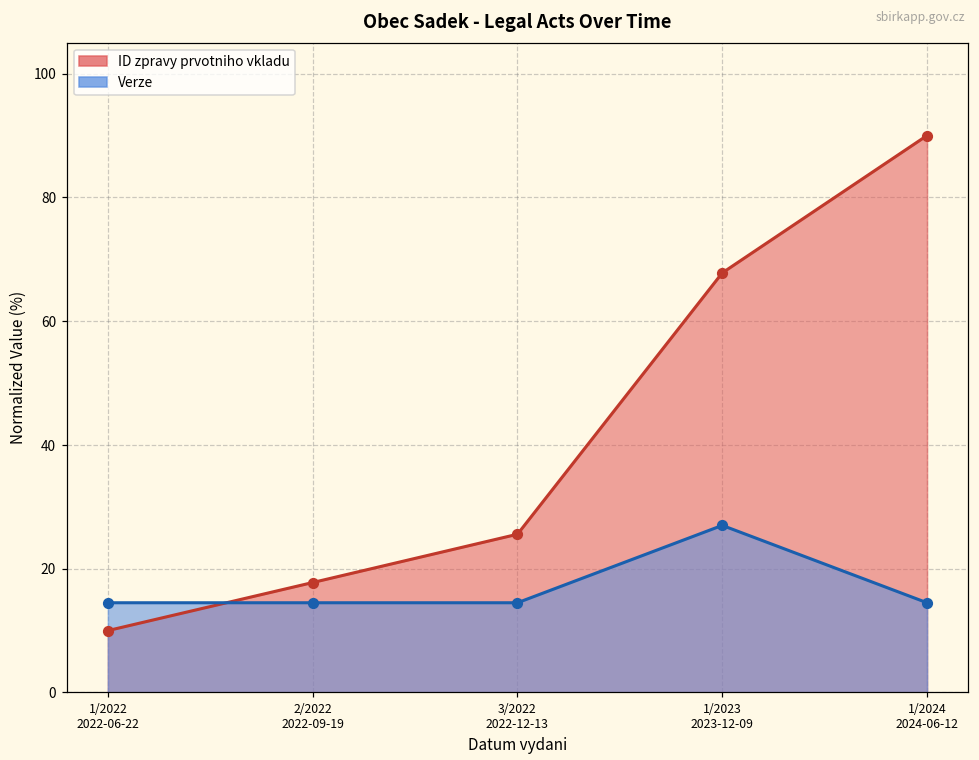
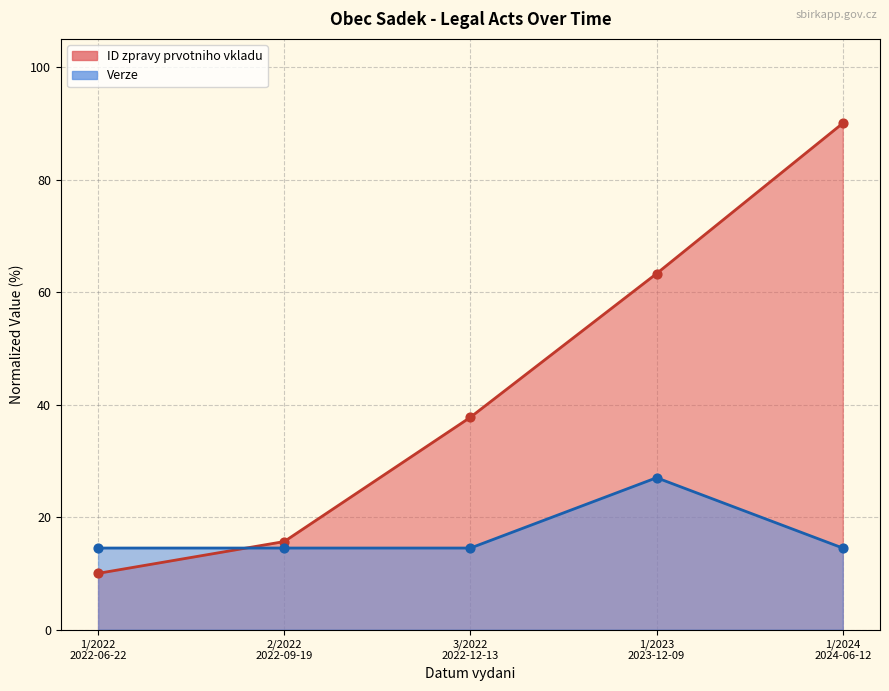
  {
    "ID zpravy prvotniho vkladu": {
      "1/2022 2022-06-22": 10,
-     "2/2022 2022-09-19": 18,
-     "3/2022 2022-12-13": 26,
-     "1/2023 2023-12-09": 68,
+     "2/2022 2022-09-19": 16,
+     "3/2022 2022-12-13": 38,
+     "1/2023 2023-12-09": 63,
      "1/2024 2024-06-12": 90
    },
    "Verze": {
      "1/2022 2022-06-22": 15,
      "2/2022 2022-09-19": 15,
      "3/2022 2022-12-13": 15,
      "1/2023 2023-12-09": 27,
      "1/2024 2024-06-12": 15
    }
  }
